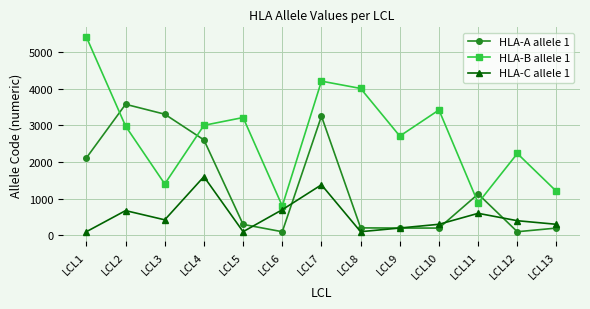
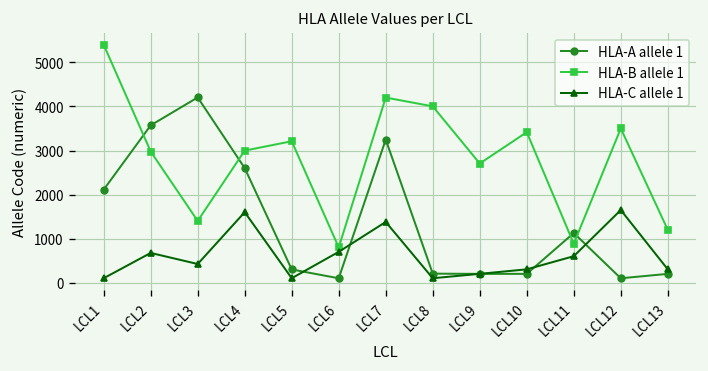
  {
    "HLA-A allele 1": {
      "LCL1": 2100,
      "LCL2": 3600,
-     "LCL3": 3300,
+     "LCL3": 4200,
      "LCL4": 2600,
      "LCL5": 300,
      "LCL6": 100,
      "LCL7": 3200,
      "LCL8": 200,
      "LCL10": 200,
      "LCL11": 1100,
      "LCL12": 100,
      "LCL13": 200
    },
    "HLA-B allele 1": {
      "LCL1": 5400,
      "LCL2": 3000,
      "LCL3": 1400,
      "LCL4": 3000,
      "LCL5": 3200,
      "LCL6": 800,
      "LCL7": 4200,
      "LCL8": 4000,
      "LCL9": 2700,
      "LCL10": 3400,
      "LCL11": 900,
-     "LCL12": 2200,
+     "LCL12": 3500,
      "LCL13": 1200
    },
    "HLA-C allele 1": {
      "LCL1": 100,
      "LCL2": 700,
      "LCL3": 400,
      "LCL4": 1600,
      "LCL5": 100,
      "LCL6": 700,
      "LCL7": 1400,
      "LCL8": 100,
      "LCL10": 300,
      "LCL11": 600,
-     "LCL12": 400,
+     "LCL12": 1600,
      "LCL13": 300
    }
  }
